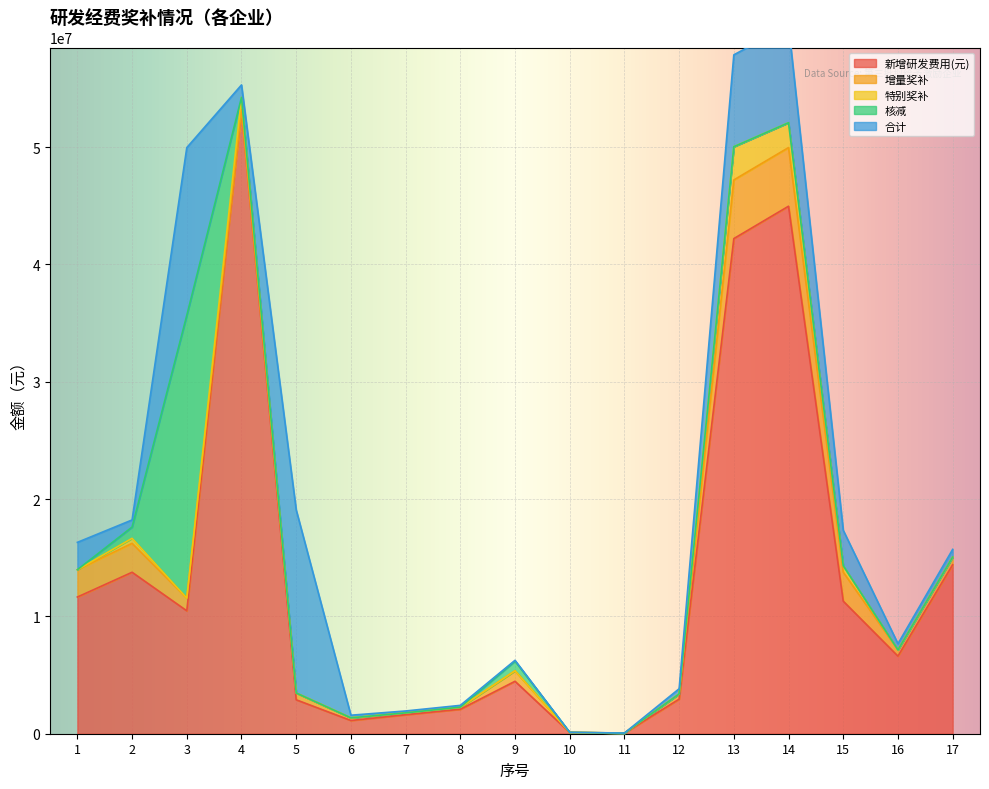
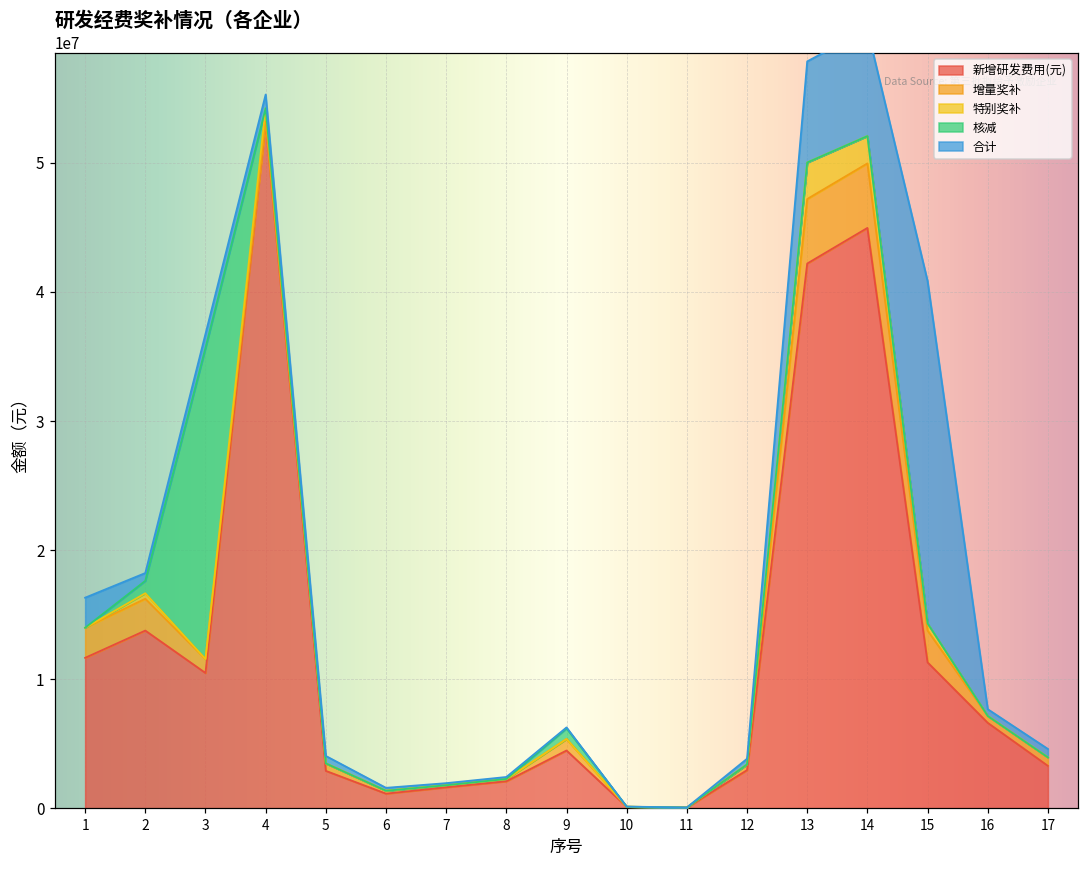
  {
    "新增研发费用(元)": {
      "1": 11700000,
      "2": 13800000,
      "3": 10500000,
      "5": 2900000,
      "6": 1100000,
      "9": 4500000,
      "12": 2900000,
      "13": 42200000,
      "14": 45000000,
      "15": 11300000,
      "16": 6600000,
-     "17": 14400000
+     "17": 3300000
    },
    "核减": {
      "2": 1000000,
      "3": 24100000
    },
    "合计": {
      "1": 2300000,
      "2": 600000,
-     "3": 14300000,
+     "3": 1100000,
      "4": 1100000,
-     "5": 15600000,
+     "5": 600000,
      "6": 200000,
      "12": 400000,
      "13": 7800000,
-     "15": 3000000,
+     "15": 26500000,
      "16": 500000,
      "17": 700000
    }
  }
